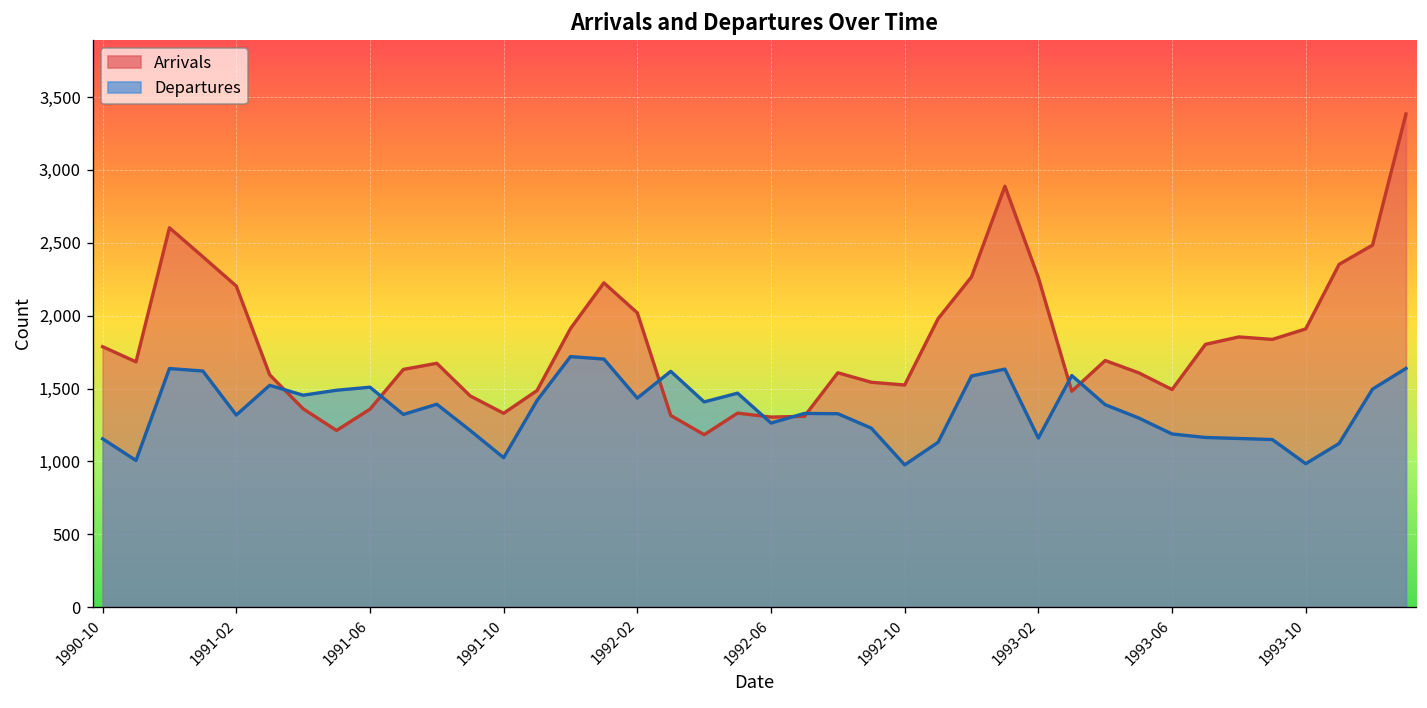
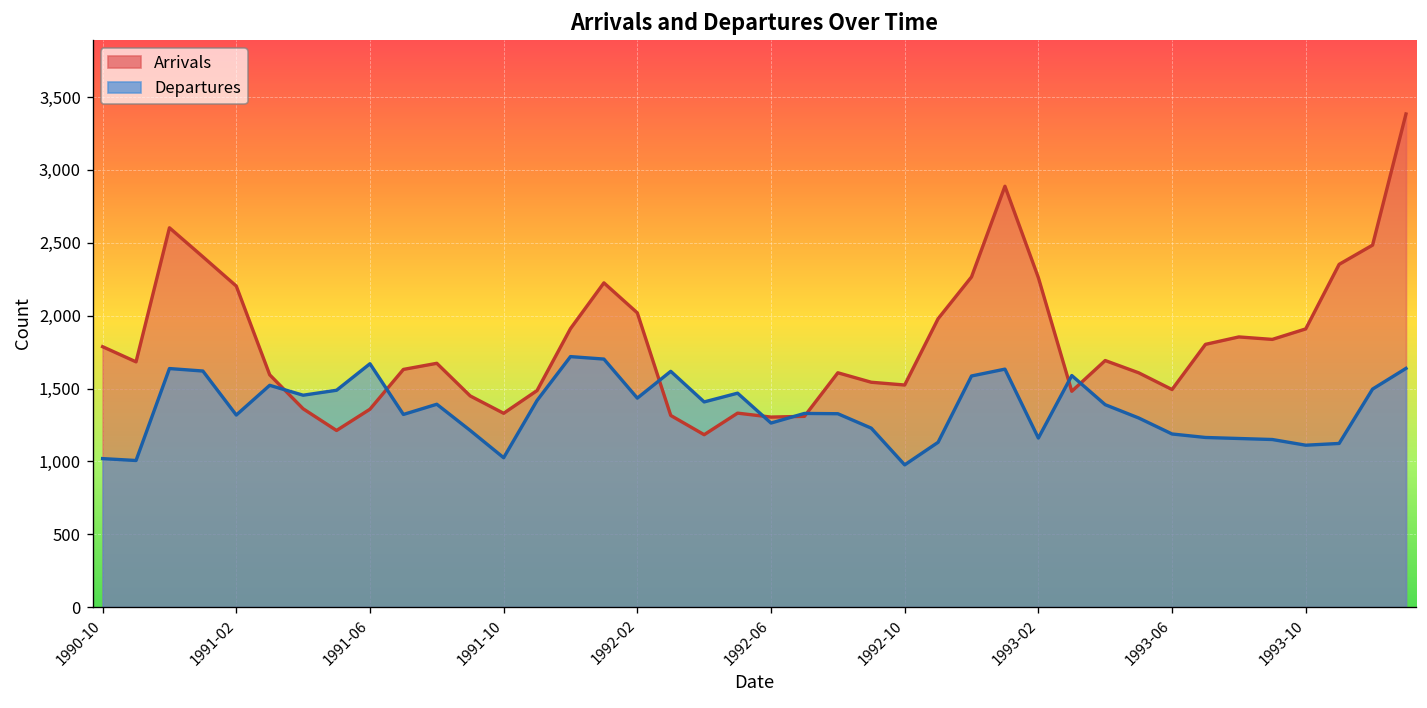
  {
    "Arrivals": {
      "1990-10": "1,790",
      "1991-02": "2,200",
      "1991-06": "1,360",
      "1991-10": "1,330",
      "1992-02": "2,020",
      "1992-06": "1,300",
      "1992-10": "1,520",
      "1993-02": "2,260",
      "1993-06": "1,490",
      "1993-10": "1,910"
    },
    "Departures": {
-     "1990-10": "1,160",
+     "1990-10": "1,020",
      "1991-02": "1,320",
-     "1991-06": "1,510",
+     "1991-06": "1,670",
      "1991-10": "1,030",
      "1992-02": "1,430",
      "1992-06": "1,260",
      "1992-10": "980",
      "1993-02": "1,160",
      "1993-06": "1,190",
-     "1993-10": "980"
+     "1993-10": "1,110"
    }
  }
